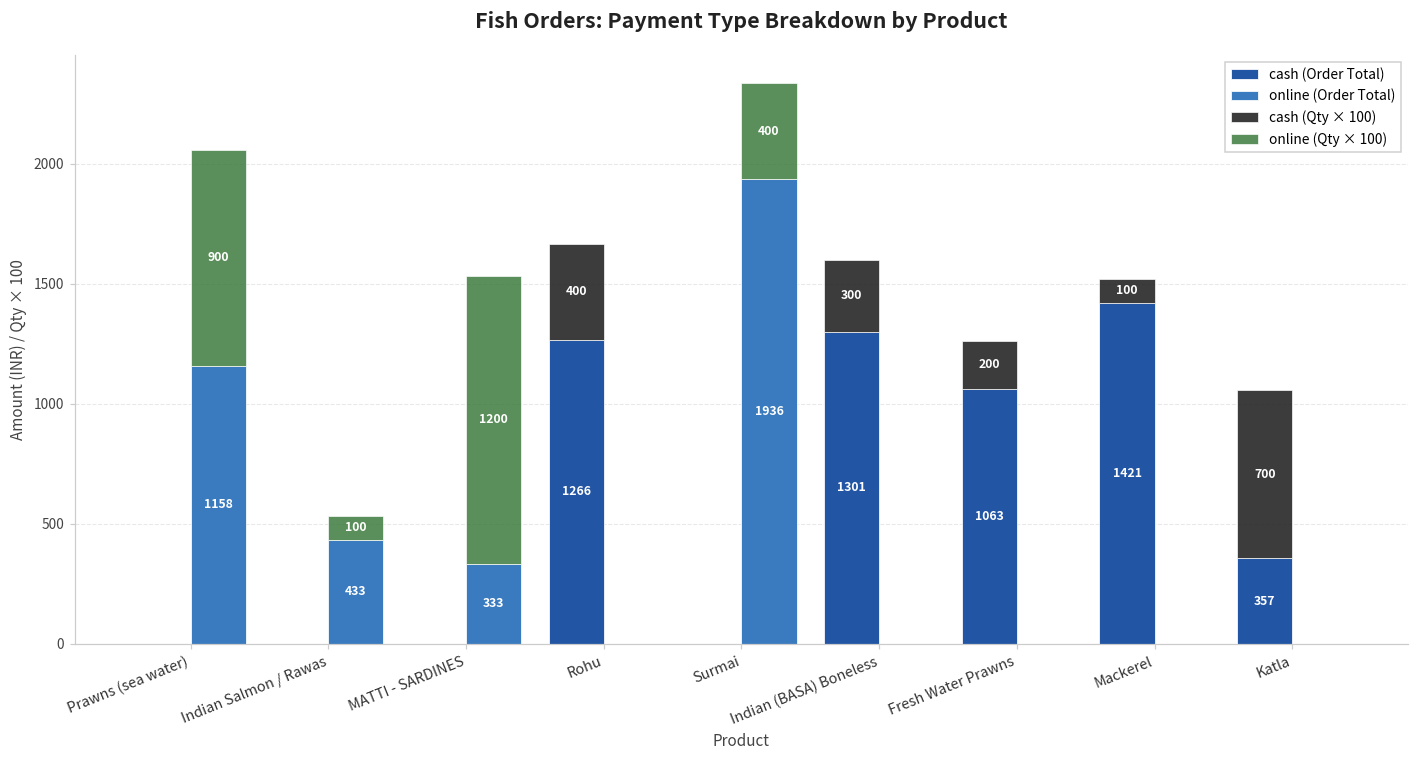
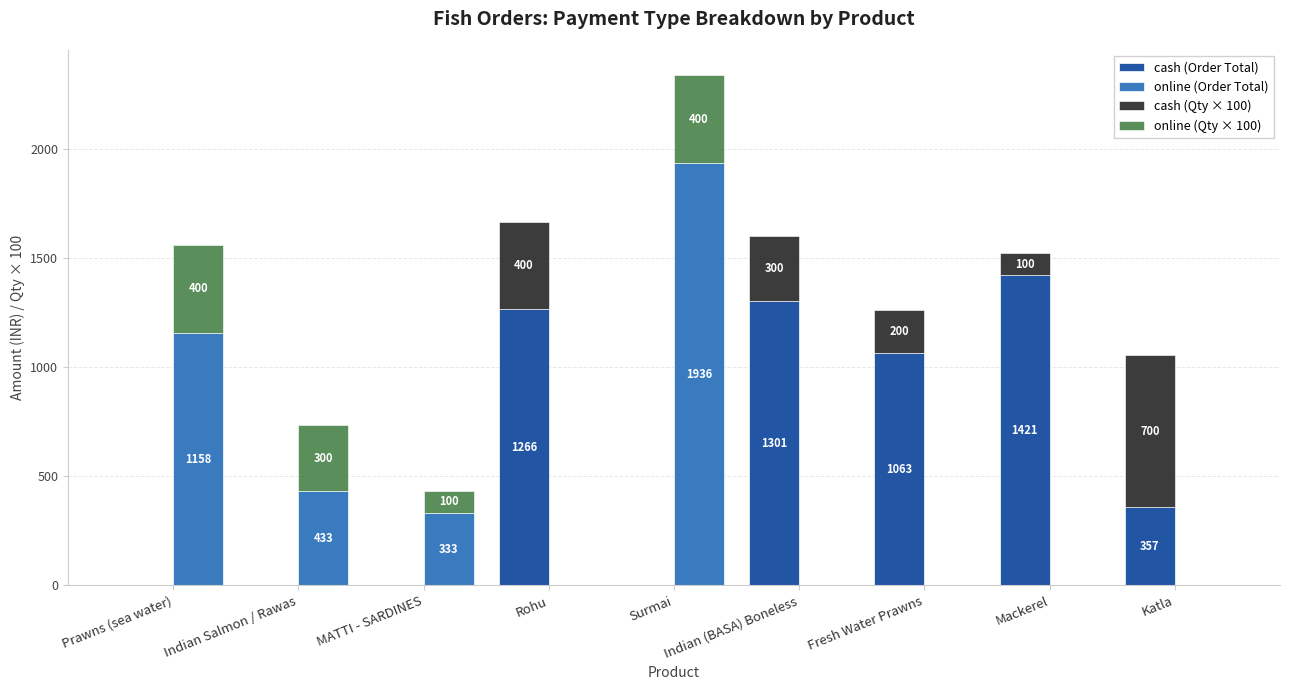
  {
    "cash (Qty × 100)": {
      "Rohu": 400,
      "Indian (BASA) Boneless": 300,
      "Fresh Water Prawns": 200,
      "Mackerel": 100,
      "Katla": 700
    },
    "online (Qty × 100)": {
-     "Prawns (sea water)": 900,
-     "Indian Salmon / Rawas": 100,
-     "MATTI - SARDINES": 1200,
+     "Prawns (sea water)": 400,
+     "Indian Salmon / Rawas": 300,
+     "MATTI - SARDINES": 100,
      "Surmai": 400
    }
  }
